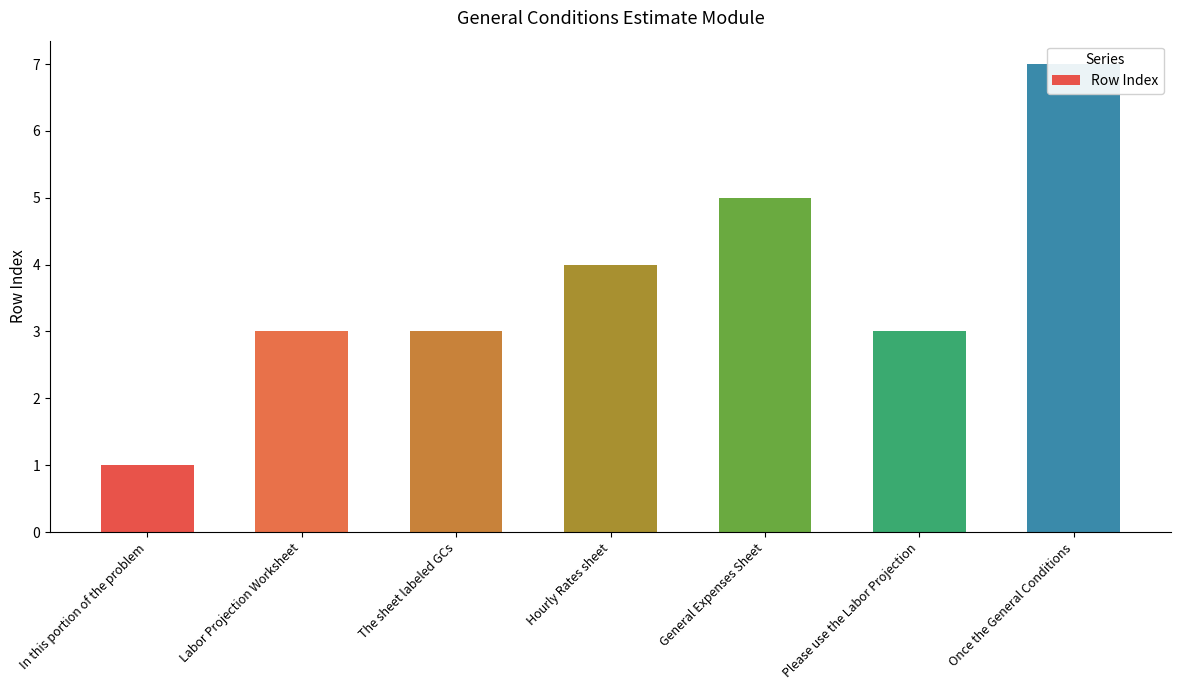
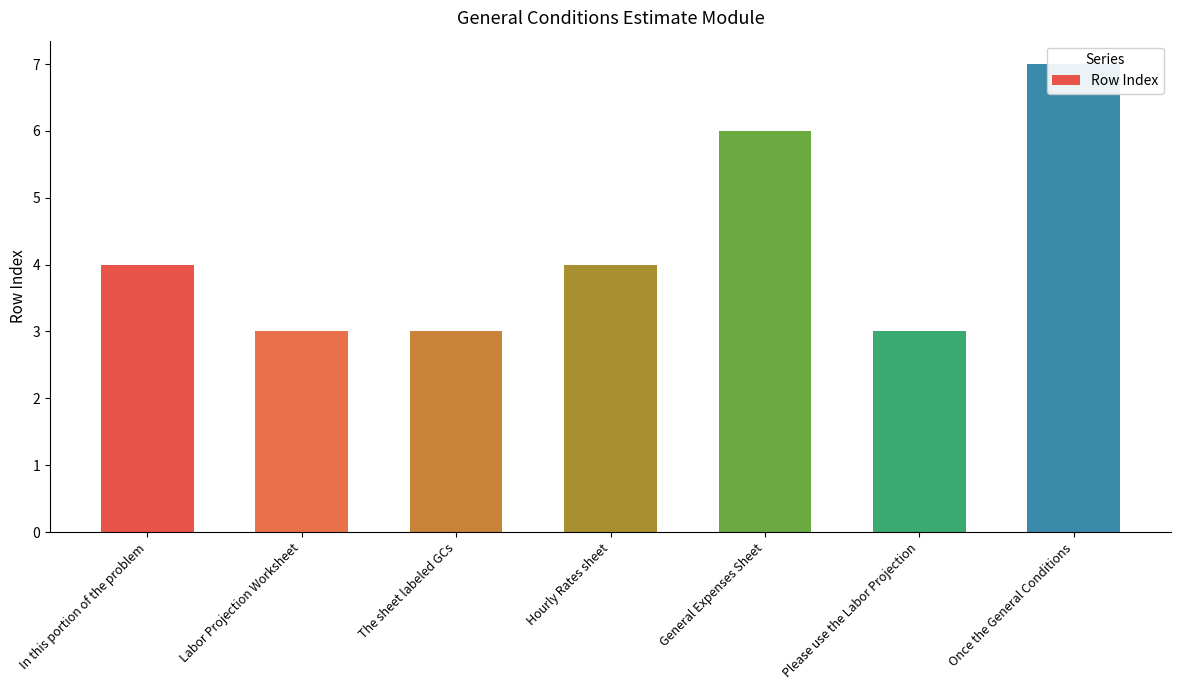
  {
-   "In this portion of the problem": 1,
+   "In this portion of the problem": 4,
    "Labor Projection Worksheet": 3,
    "The sheet labeled GCs": 3,
    "Hourly Rates sheet": 4,
-   "General Expenses Sheet": 5,
+   "General Expenses Sheet": 6,
    "Please use the Labor Projection": 3
  }
